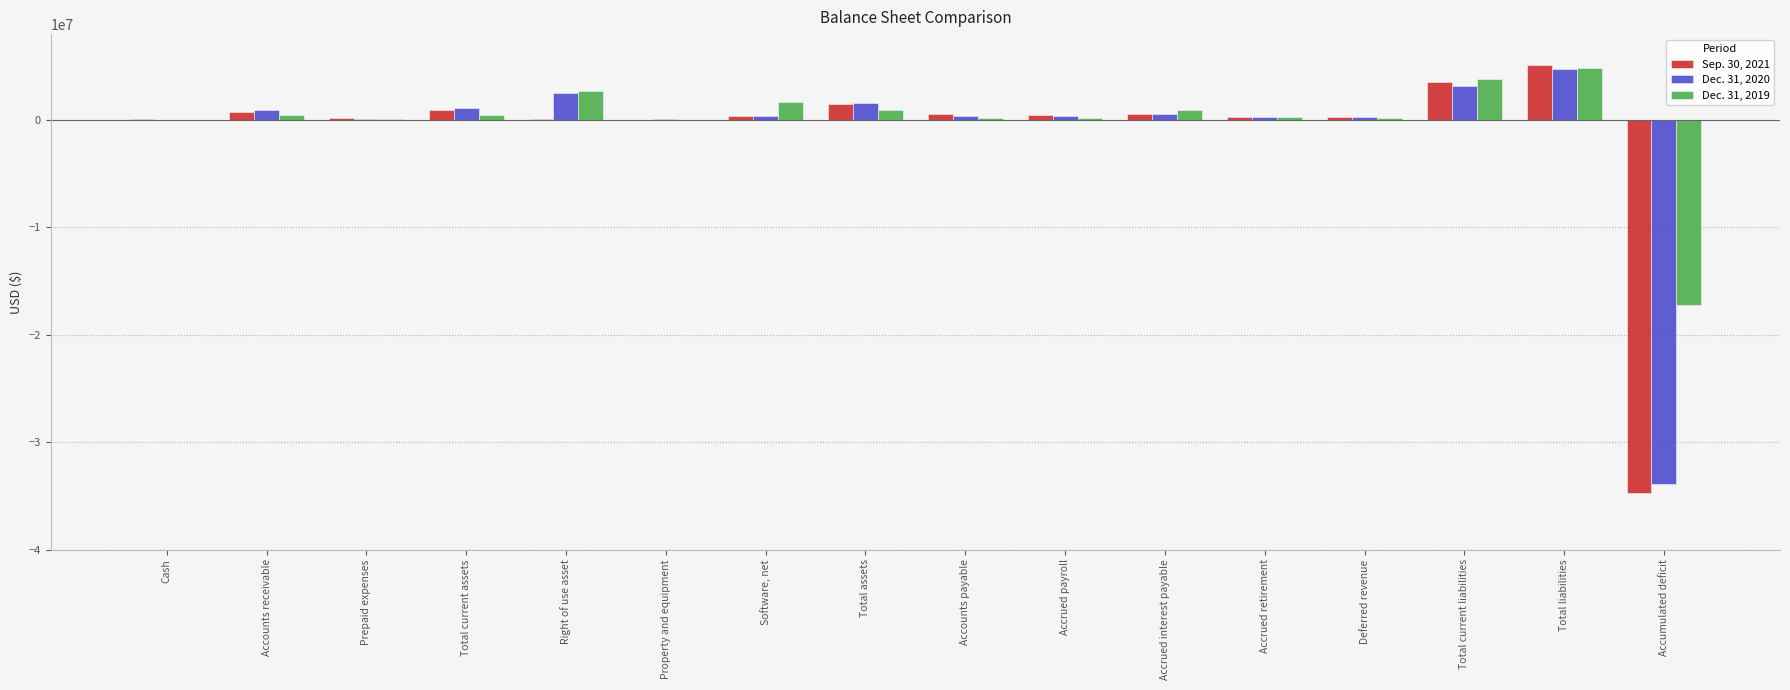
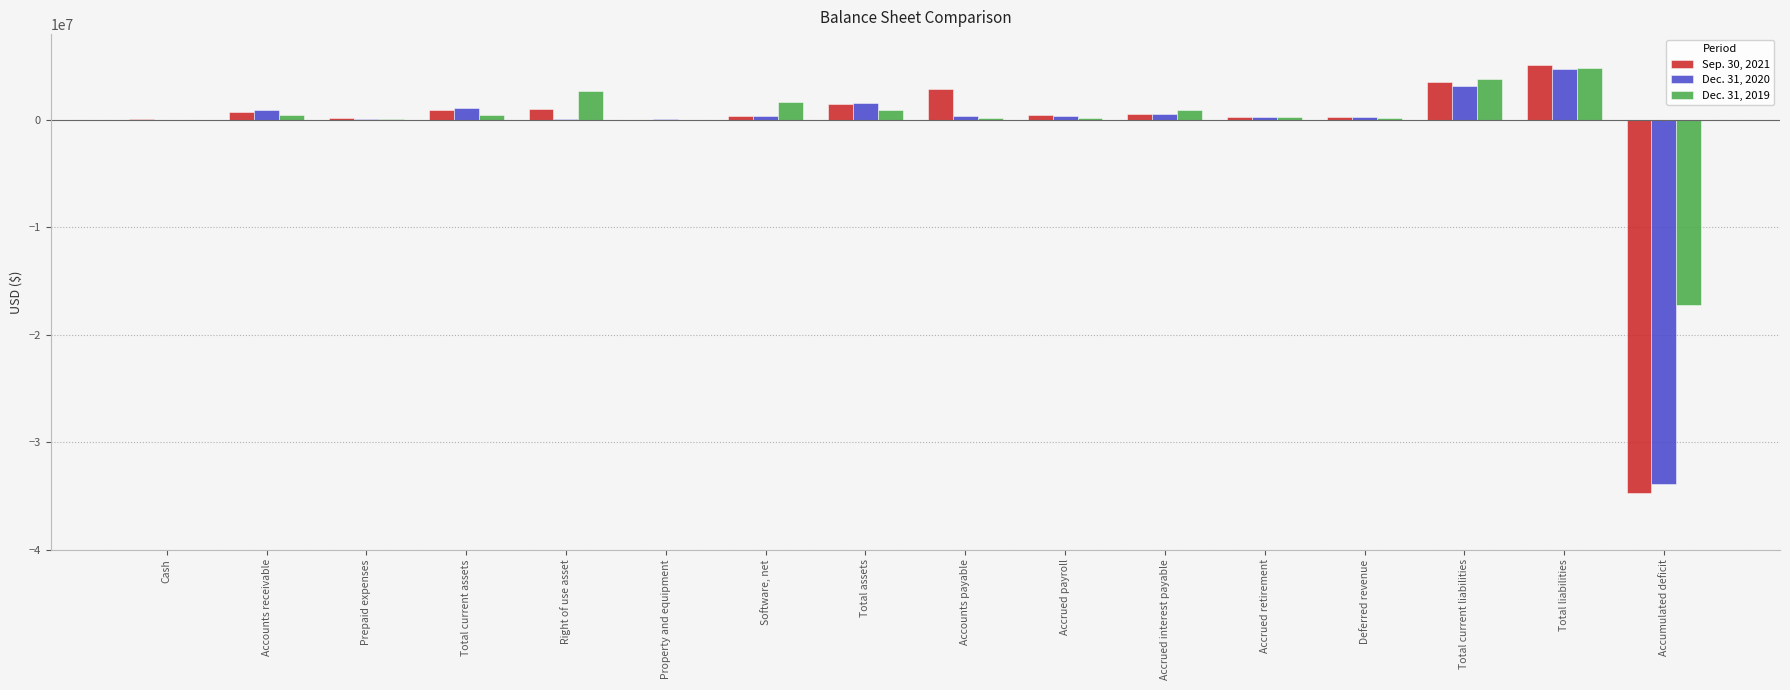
  {
    "Sep. 30, 2021": {
      "Accounts receivable": 700000,
      "Total current assets": 900000,
-     "Right of use asset": 100000,
+     "Right of use asset": 1000000,
      "Software, net": 400000,
      "Total assets": 1500000,
-     "Accounts payable": 500000,
+     "Accounts payable": 2900000,
      "Accrued payroll": 500000,
      "Accrued interest payable": 500000,
      "Accrued retirement": 300000,
      "Deferred revenue": 300000,
      "Total current liabilities": 3500000,
      "Total liabilities": 5100000,
      "Accumulated deficit": -34700000
    },
    "Dec. 31, 2020": {
      "Accounts receivable": 1000000,
      "Total current assets": 1100000,
-     "Right of use asset": 2500000,
+     "Right of use asset": 100000,
      "Software, net": 400000,
      "Total assets": 1600000,
      "Accounts payable": 300000,
      "Accrued payroll": 400000,
      "Accrued interest payable": 500000,
      "Accrued retirement": 300000,
      "Deferred revenue": 300000,
      "Total current liabilities": 3100000,
      "Total liabilities": 4700000,
      "Accumulated deficit": -33900000
    },
    "Dec. 31, 2019": {
      "Accounts receivable": 400000,
      "Total current assets": 500000,
      "Right of use asset": 2700000,
      "Software, net": 1700000,
      "Total assets": 900000,
      "Accrued interest payable": 900000,
      "Accrued retirement": 300000,
      "Total current liabilities": 3800000,
      "Total liabilities": 4800000,
      "Accumulated deficit": -17200000
    }
  }
